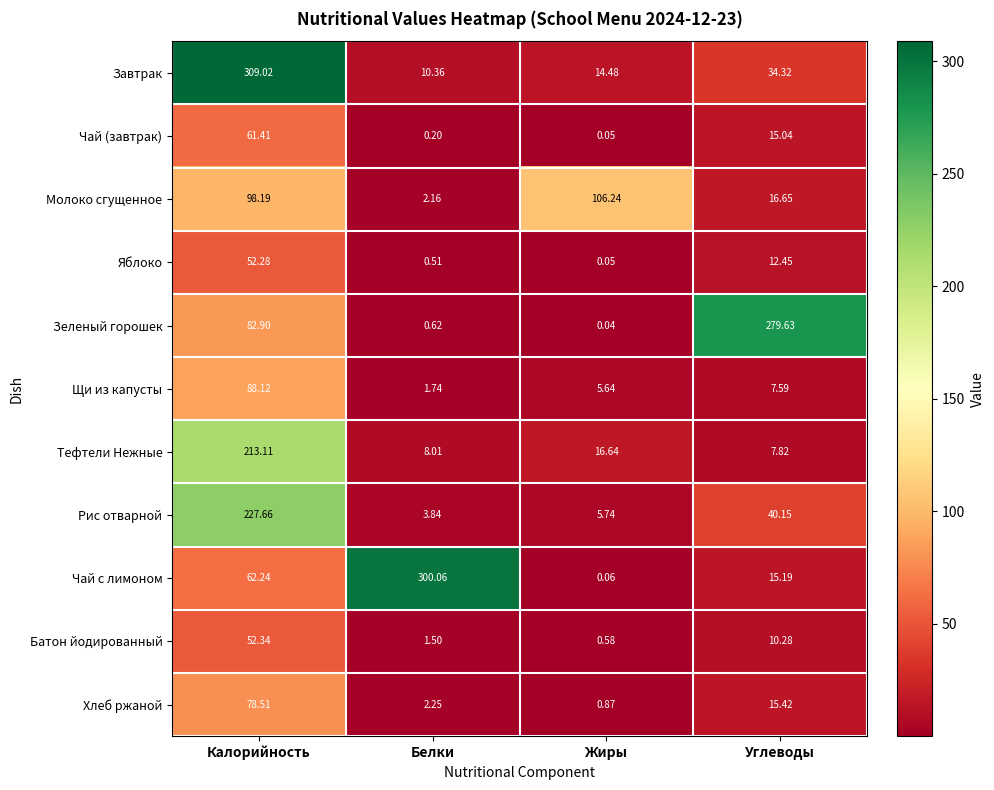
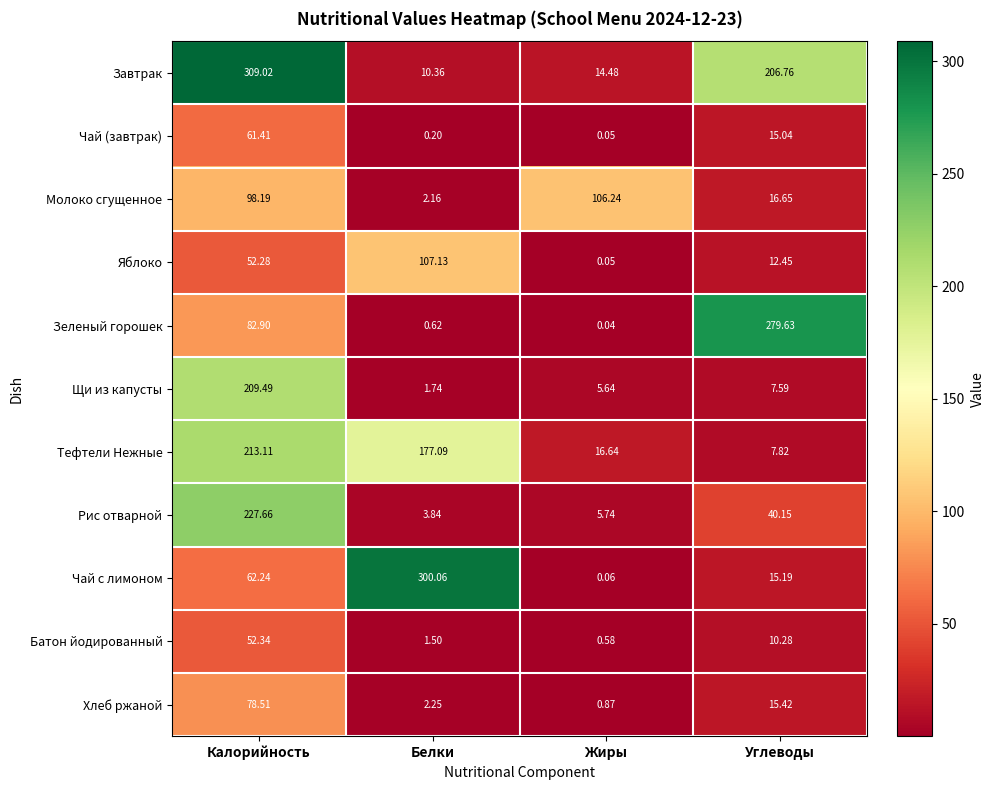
  {
    "Завтрак": {
      "Калорийность": 309.02,
      "Белки": 10.36,
      "Жиры": 14.48,
-     "Углеводы": 34.32
+     "Углеводы": 206.76
    },
    "Чай (завтрак)": {
      "Калорийность": 61.41,
      "Белки": 0.20,
      "Жиры": 0.05,
      "Углеводы": 15.04
    },
    "Молоко сгущенное": {
      "Калорийность": 98.19,
      "Белки": 2.16,
      "Жиры": 106.24,
      "Углеводы": 16.65
    },
    "Яблоко": {
      "Калорийность": 52.28,
-     "Белки": 0.51,
+     "Белки": 107.13,
      "Жиры": 0.05,
      "Углеводы": 12.45
    },
    "Зеленый горошек": {
      "Калорийность": 82.90,
      "Белки": 0.62,
      "Жиры": 0.04,
      "Углеводы": 279.63
    },
    "Щи из капусты": {
-     "Калорийность": 88.12,
+     "Калорийность": 209.49,
      "Белки": 1.74,
      "Жиры": 5.64,
      "Углеводы": 7.59
    },
    "Тефтели Нежные": {
      "Калорийность": 213.11,
-     "Белки": 8.01,
+     "Белки": 177.09,
      "Жиры": 16.64,
      "Углеводы": 7.82
    },
    "Рис отварной": {
      "Калорийность": 227.66,
      "Белки": 3.84,
      "Жиры": 5.74,
      "Углеводы": 40.15
    },
    "Чай с лимоном": {
      "Калорийность": 62.24,
      "Белки": 300.06,
      "Жиры": 0.06,
      "Углеводы": 15.19
    },
    "Батон йодированный": {
      "Калорийность": 52.34,
      "Белки": 1.50,
      "Жиры": 0.58,
      "Углеводы": 10.28
    },
    "Хлеб ржаной": {
      "Калорийность": 78.51,
      "Белки": 2.25,
      "Жиры": 0.87,
      "Углеводы": 15.42
    }
  }
